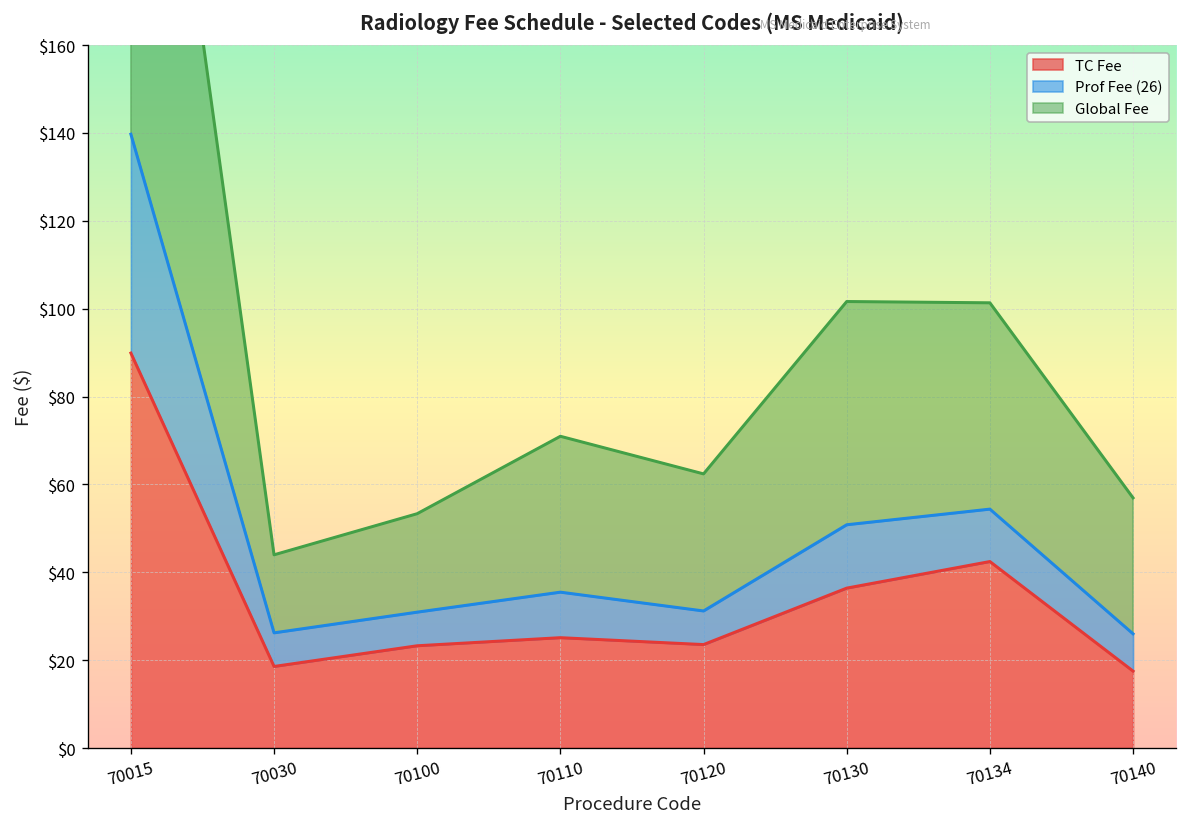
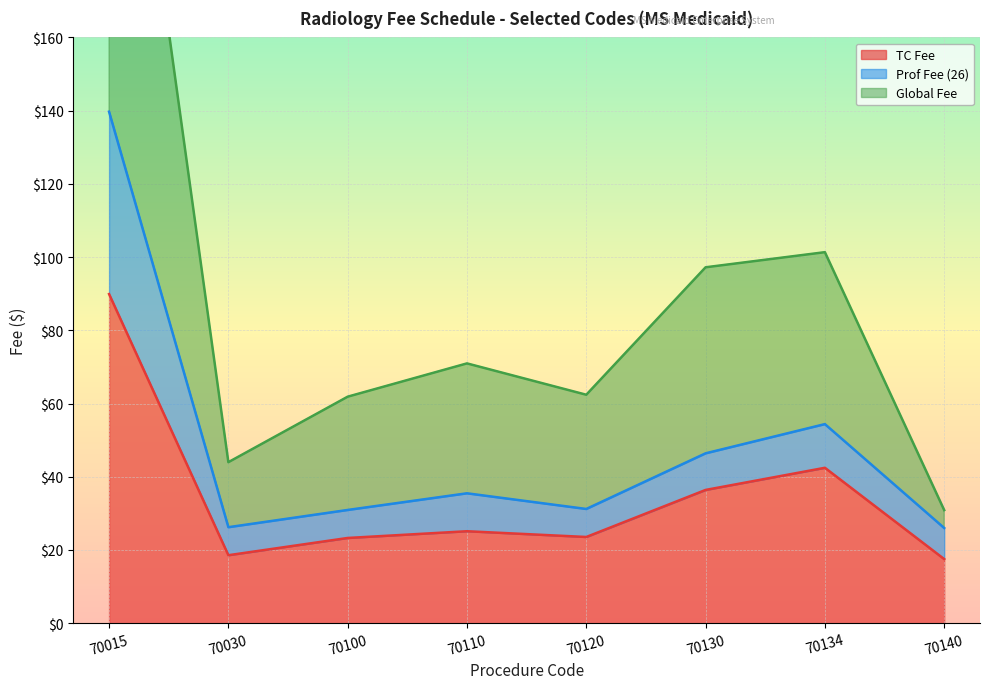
  {
    "TC Fee": {
      "70015": "$90",
      "70030": "$19",
      "70100": "$23",
      "70110": "$25",
      "70120": "$24",
      "70130": "$36",
      "70134": "$42",
      "70140": "$18"
    },
    "Prof Fee (26)": {
      "70015": "$50",
      "70030": "$8",
      "70100": "$8",
      "70110": "$10",
      "70120": "$8",
-     "70130": "$14",
+     "70130": "$10",
      "70134": "$12",
      "70140": "$8"
    },
    "Global Fee": {
      "70030": "$18",
-     "70100": "$22",
+     "70100": "$31",
      "70110": "$35",
      "70120": "$31",
      "70130": "$51",
      "70134": "$47",
-     "70140": "$31"
+     "70140": "$5"
    }
  }
